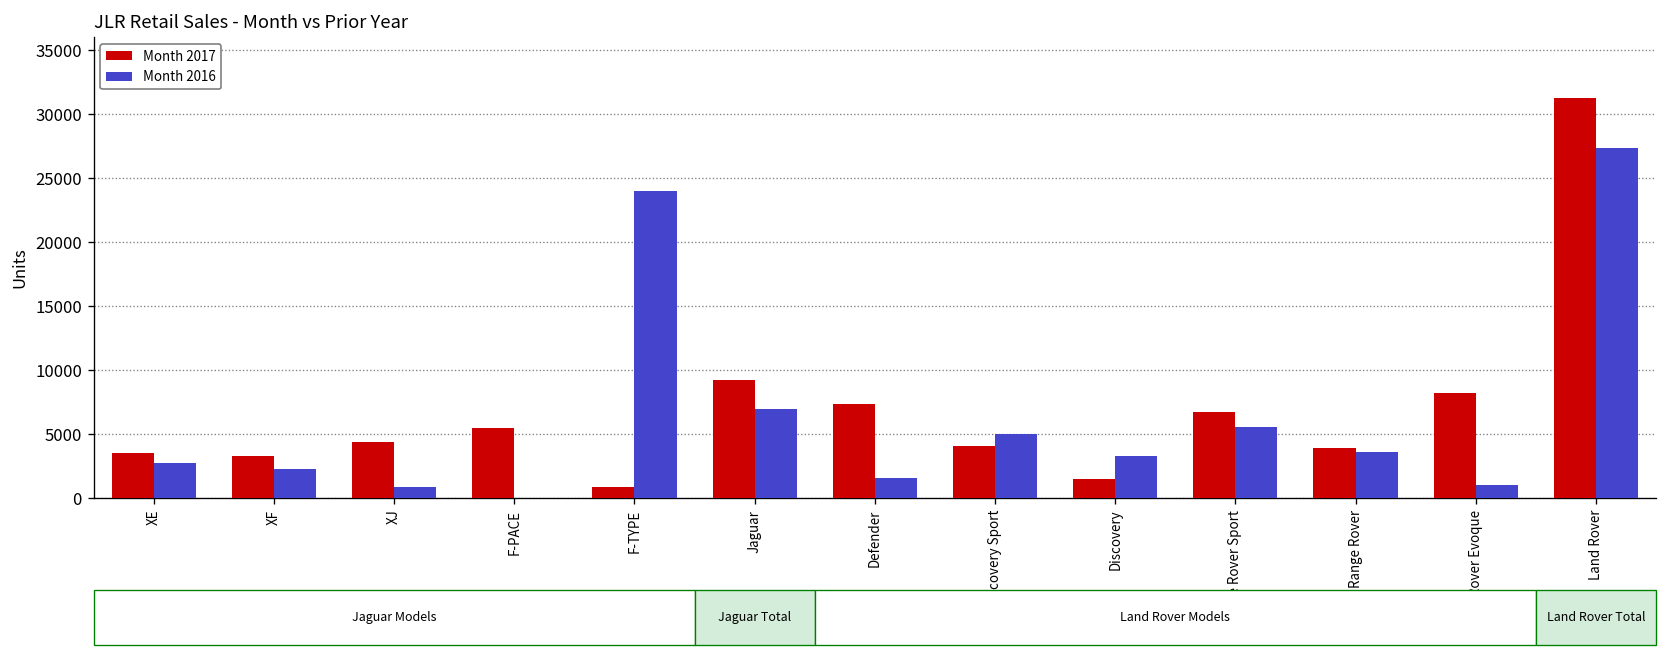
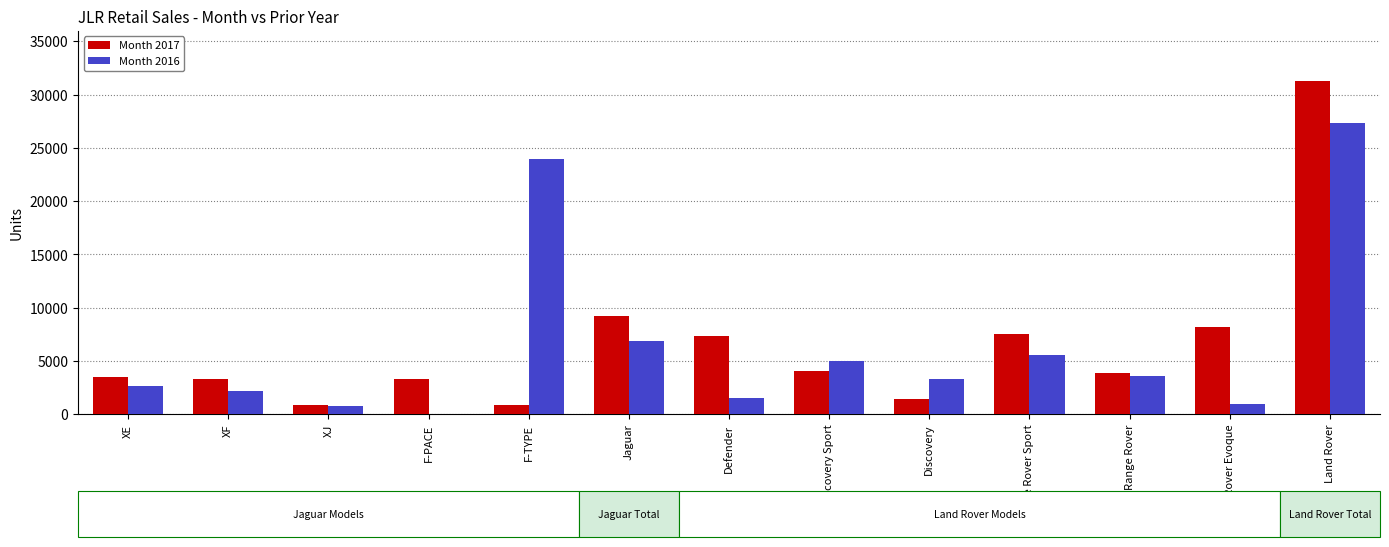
  {
    "Month 2017": {
      "XE": 3500,
      "XF": 3300,
-     "XJ": 4400,
-     "F-PACE": 5500,
+     "XJ": 900,
+     "F-PACE": 3300,
      "F-TYPE": 800,
      "Jaguar": 9200,
      "Defender": 7400,
      "Discovery Sport": 4000,
      "Discovery": 1500,
-     "Range Rover Sport": 6700,
+     "Range Rover Sport": 7600,
      "Range Rover": 3900,
      "Range Rover Evoque": 8200,
      "Land Rover": 31300
    },
    "Month 2016": {
      "XE": 2700,
      "XF": 2200,
      "XJ": 800,
      "F-PACE": 0,
      "F-TYPE": 23900,
      "Jaguar": 6900,
      "Defender": 1500,
      "Discovery Sport": 5000,
      "Discovery": 3300,
      "Range Rover Sport": 5500,
      "Range Rover": 3600,
      "Range Rover Evoque": 1000,
      "Land Rover": 27300
    }
  }
